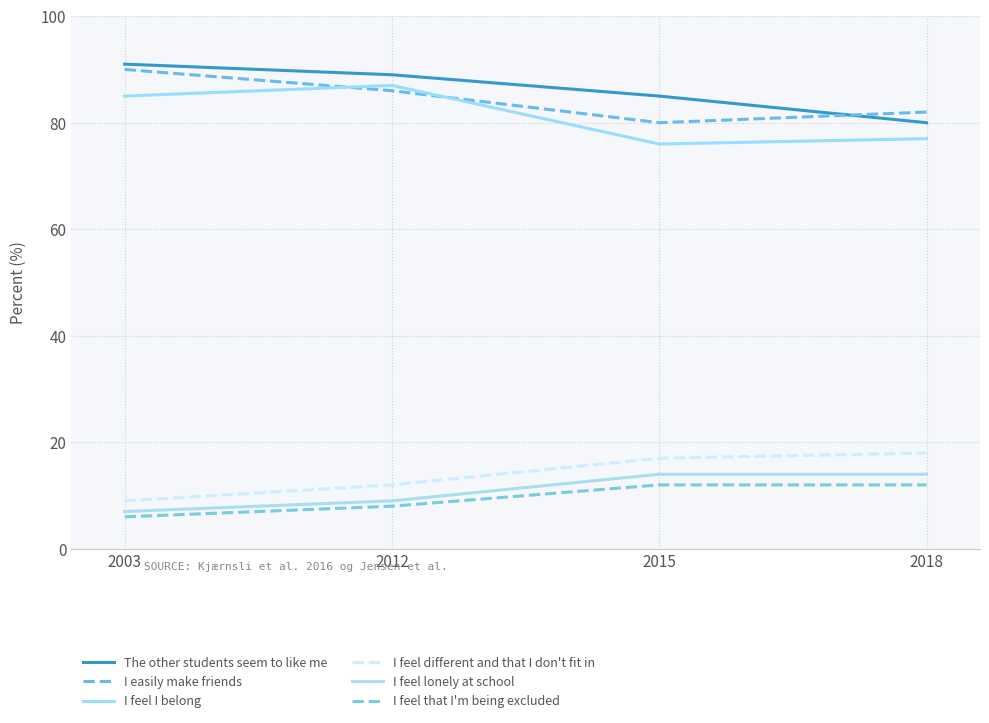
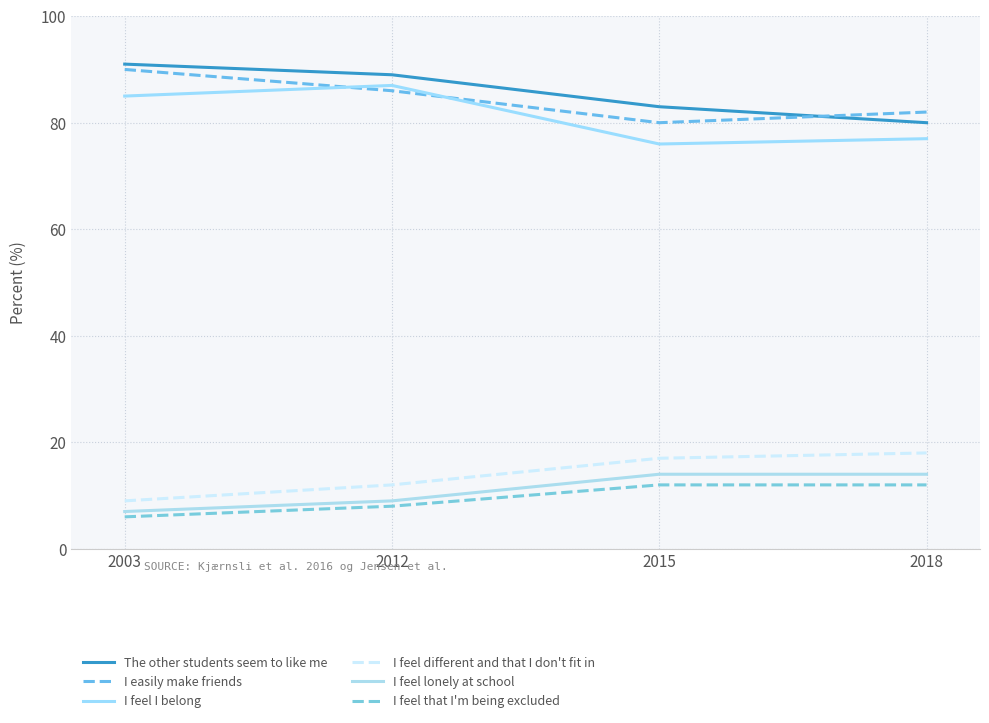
  {
    "The other students seem to like me": {
      "2003": 91,
      "2012": 89,
-     "2015": 85,
+     "2015": 83,
      "2018": 80
    }
  }
